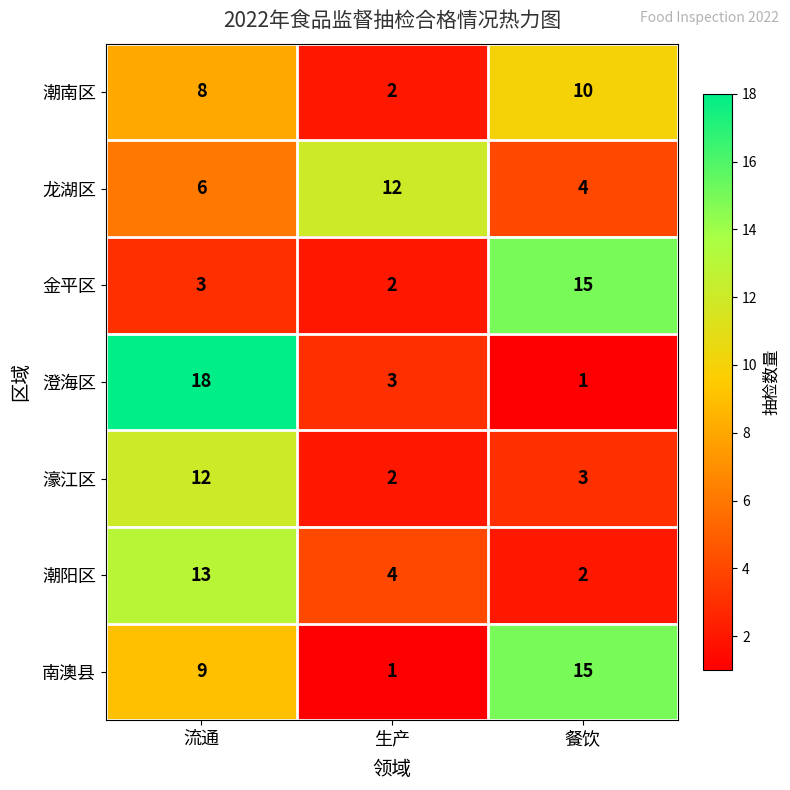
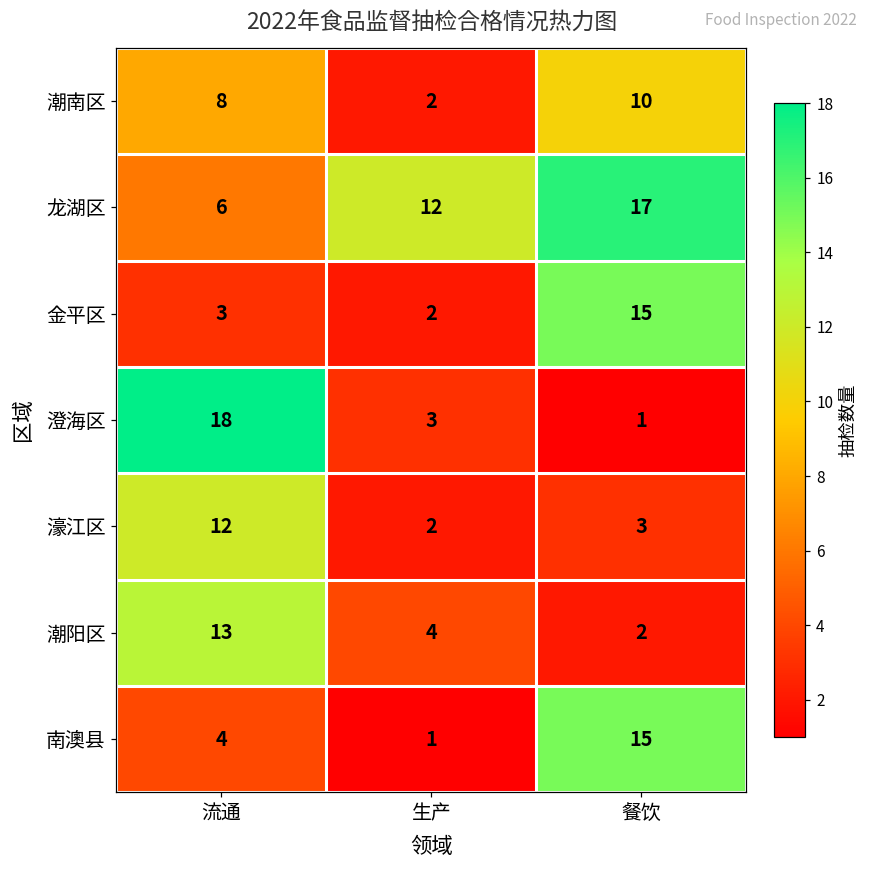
  {
    "潮南区": {
      "流通": 8,
      "生产": 2,
      "餐饮": 10
    },
    "龙湖区": {
      "流通": 6,
      "生产": 12,
-     "餐饮": 4
+     "餐饮": 17
    },
    "金平区": {
      "流通": 3,
      "生产": 2,
      "餐饮": 15
    },
    "澄海区": {
      "流通": 18,
      "生产": 3,
      "餐饮": 1
    },
    "濠江区": {
      "流通": 12,
      "生产": 2,
      "餐饮": 3
    },
    "潮阳区": {
      "流通": 13,
      "生产": 4,
      "餐饮": 2
    },
    "南澳县": {
-     "流通": 9,
+     "流通": 4,
      "生产": 1,
      "餐饮": 15
    }
  }
